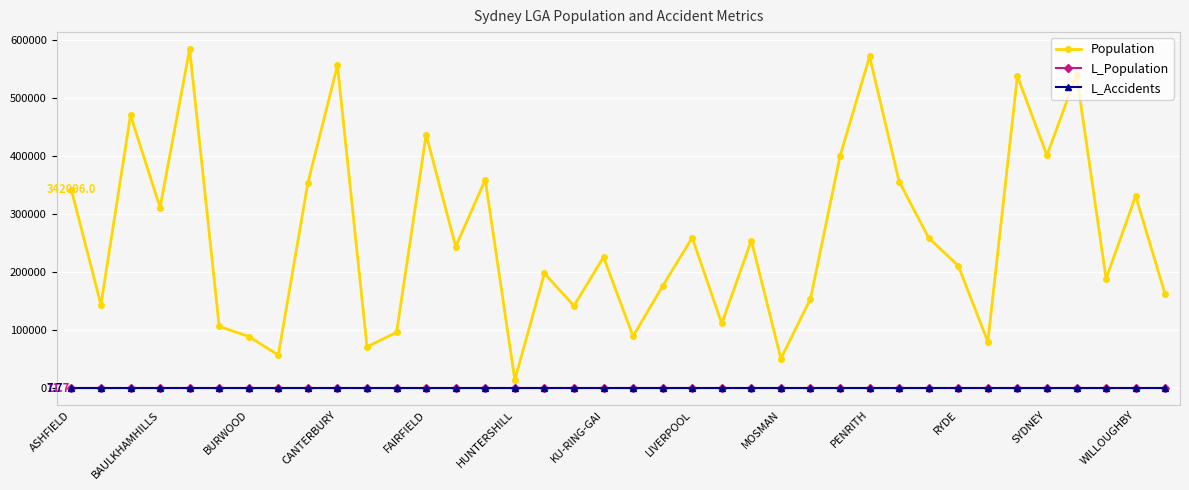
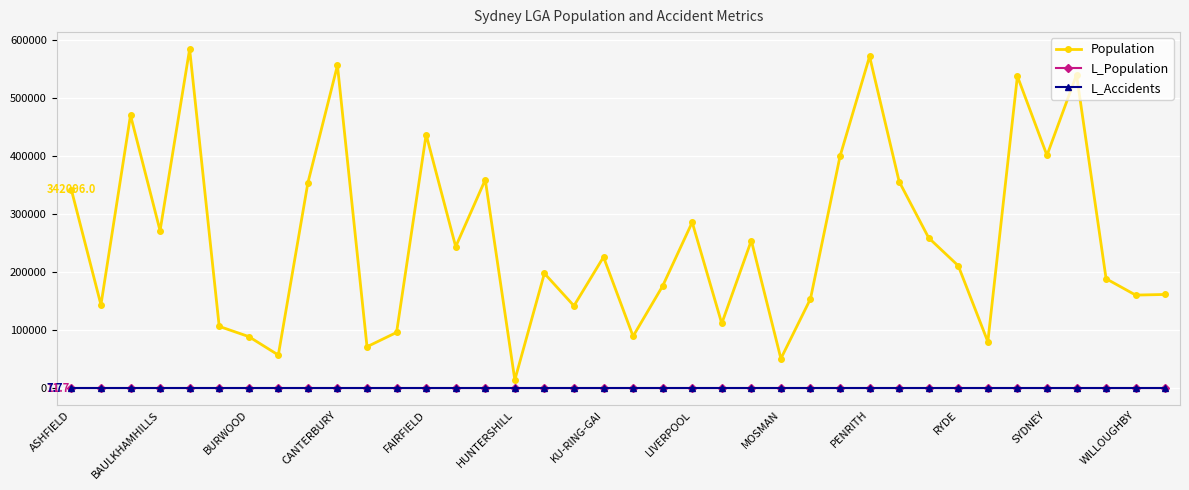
  {
    "Population": {
-     "BAULKHAMHILLS": 310000,
+     "BAULKHAMHILLS": 270000,
      "BURWOOD": 90000,
      "CANTERBURY": 560000,
      "FAIRFIELD": 440000,
      "HUNTERSHILL": 10000,
      "KU-RING-GAI": 230000,
-     "LIVERPOOL": 260000,
+     "LIVERPOOL": 290000,
      "MOSMAN": 50000,
      "PENRITH": 570000,
      "RYDE": 210000,
      "SYDNEY": 400000,
-     "WILLOUGHBY": 330000
+     "WILLOUGHBY": 160000
    },
    "L_Accidents": {
      "BAULKHAMHILLS": 0,
      "BURWOOD": 0,
      "CANTERBURY": 0,
      "FAIRFIELD": 0,
      "HUNTERSHILL": 0,
      "KU-RING-GAI": 0,
      "LIVERPOOL": 0,
      "MOSMAN": 0,
      "PENRITH": 0,
      "RYDE": 0,
      "SYDNEY": 0,
      "WILLOUGHBY": 0
    }
  }
